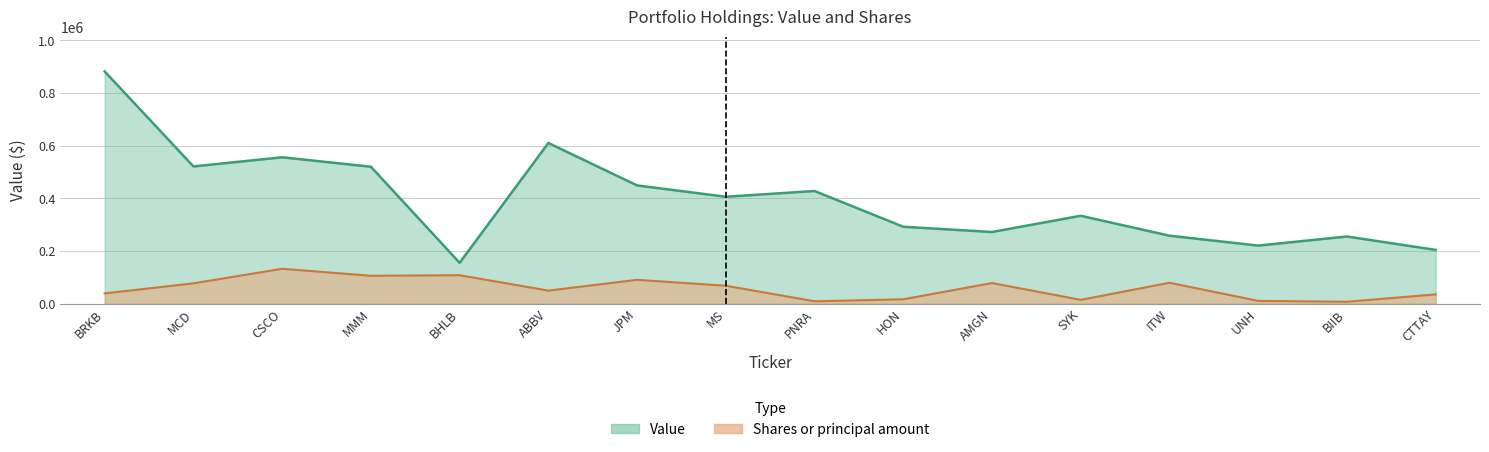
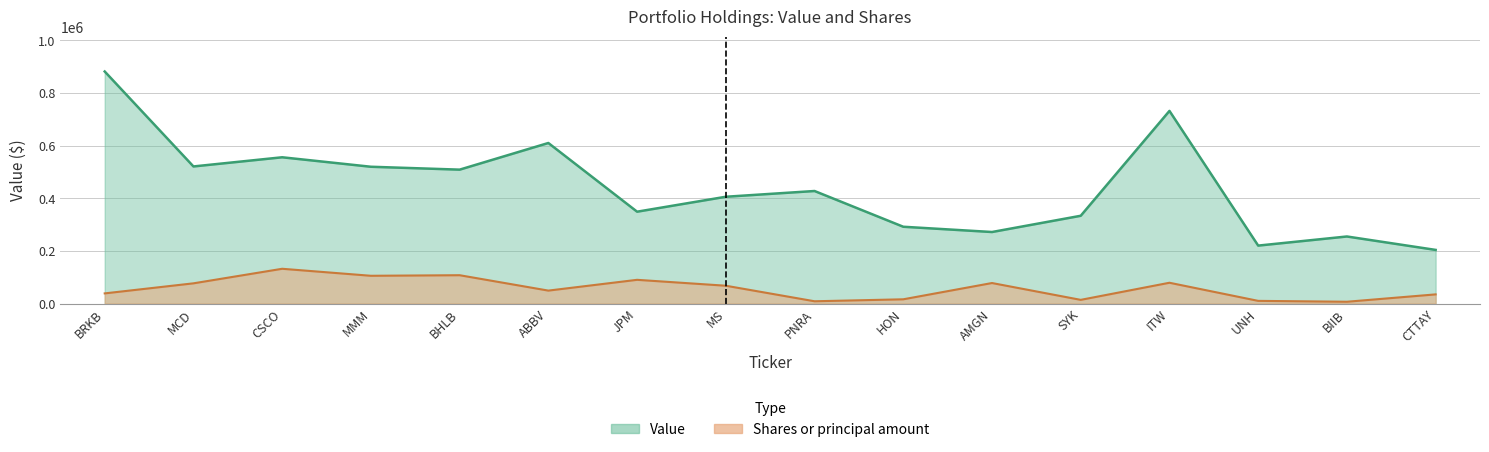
  {
    "Value": {
      "BRKB": 880000,
      "MCD": 520000,
      "CSCO": 560000,
      "MMM": 520000,
-     "BHLB": 150000,
+     "BHLB": 510000,
      "ABBV": 610000,
-     "JPM": 450000,
+     "JPM": 350000,
      "MS": 410000,
      "PNRA": 430000,
      "HON": 290000,
      "AMGN": 270000,
      "SYK": 330000,
-     "ITW": 260000,
+     "ITW": 730000,
      "UNH": 220000,
      "BIIB": 260000,
      "CTTAY": 200000
    },
    "Shares or principal amount": {
      "BRKB": 40000,
      "MCD": 80000,
      "CSCO": 130000,
      "MMM": 110000,
      "BHLB": 110000,
      "ABBV": 50000,
      "JPM": 90000,
      "MS": 70000,
      "PNRA": 10000,
      "HON": 20000,
      "AMGN": 80000,
      "SYK": 10000,
      "ITW": 80000,
      "UNH": 10000,
      "BIIB": 10000,
      "CTTAY": 30000
    }
  }
